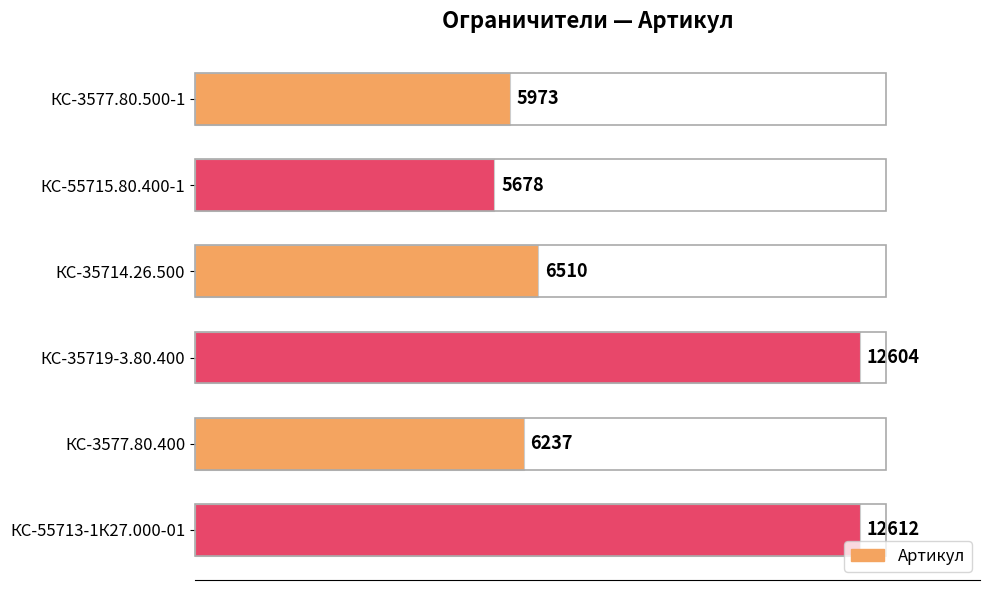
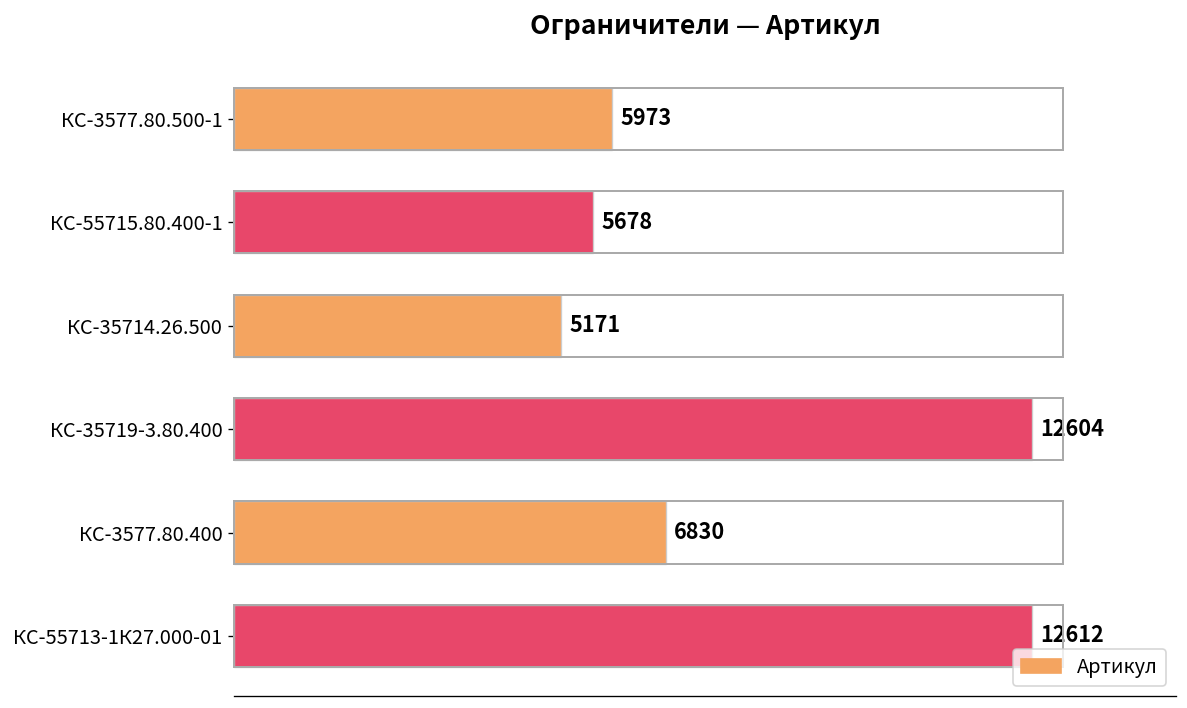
  {
    "КС-3577.80.500-1": 5973,
    "КС-55715.80.400-1": 5678,
-   "КС-35714.26.500": 6510,
+   "КС-35714.26.500": 5171,
    "КС-35719-3.80.400": 12604,
-   "КС-3577.80.400": 6237,
+   "КС-3577.80.400": 6830,
    "КС-55713-1К27.000-01": 12612
  }
